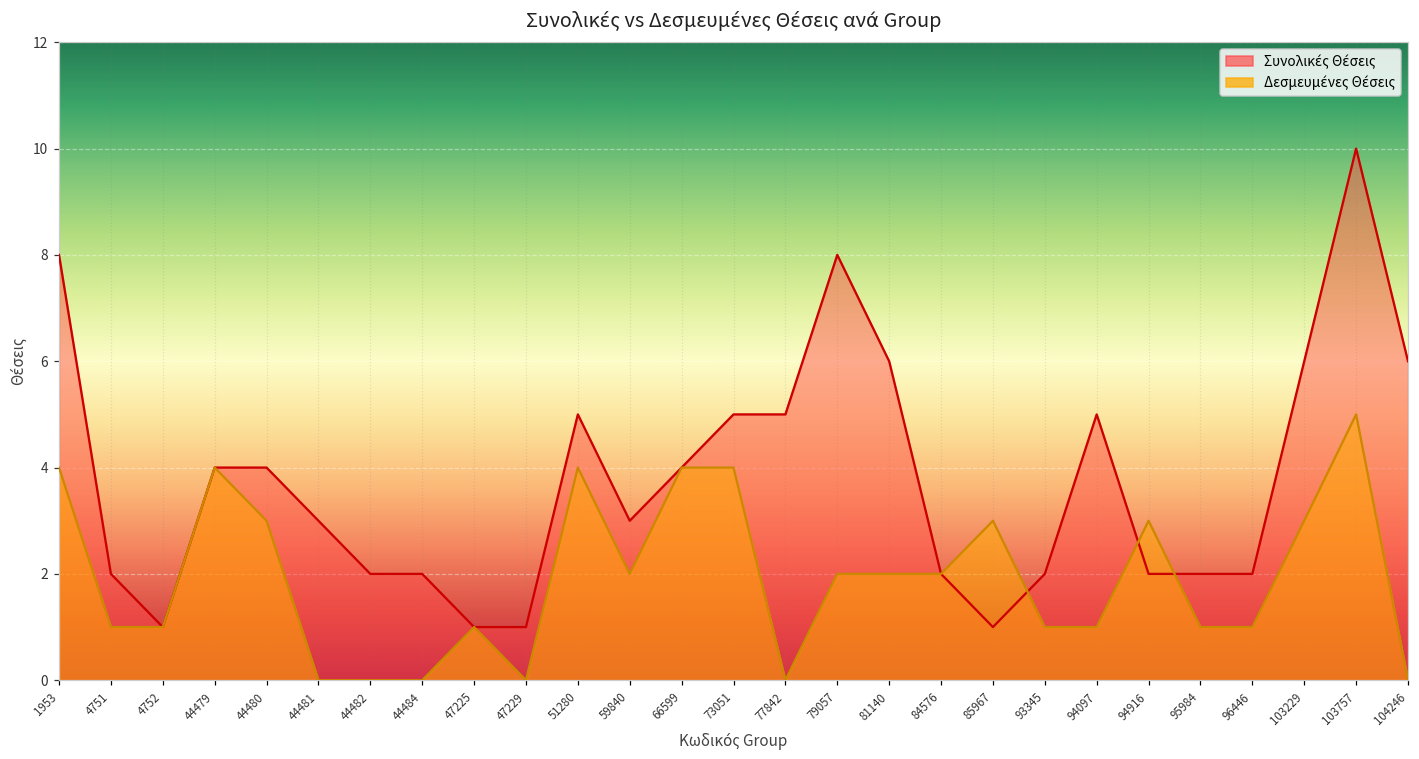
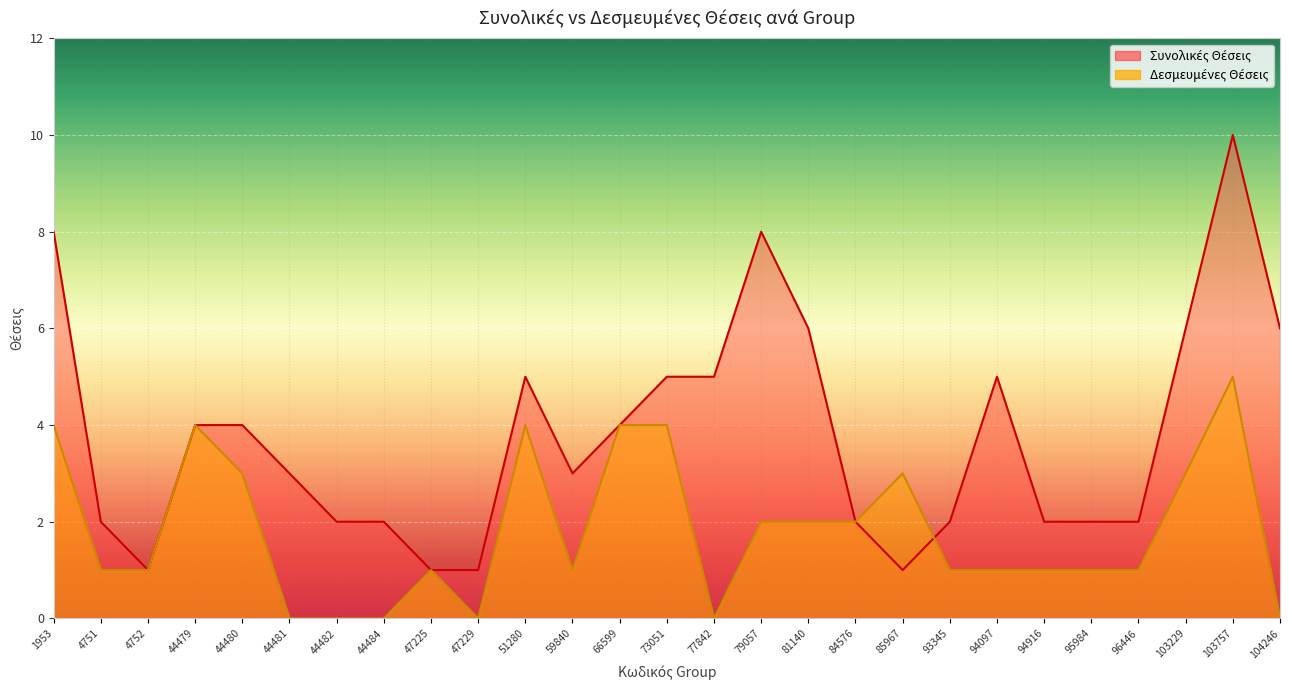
  {
    "Συνολικές Θέσεις": {
      "1953": 8,
      "4751": 2,
      "44480": 4,
      "44481": 3,
      "44482": 2,
      "44484": 2,
      "47229": 1,
      "51280": 5,
      "59840": 3,
      "73051": 5,
      "77842": 5,
      "79057": 8,
      "81140": 6,
      "85967": 1,
      "93345": 2,
      "94097": 5,
      "94916": 2,
      "95984": 2,
      "96446": 2,
      "103229": 6,
      "103757": 10,
      "104246": 6
    },
    "Δεσμευμένες Θέσεις": {
      "1953": 4,
      "4751": 1,
      "44480": 3,
      "44481": 0,
      "44482": 0,
      "44484": 0,
      "47229": 0,
      "51280": 4,
-     "59840": 2,
+     "59840": 1,
      "73051": 4,
      "77842": 0,
      "79057": 2,
      "81140": 2,
      "85967": 3,
      "93345": 1,
      "94097": 1,
-     "94916": 3,
+     "94916": 1,
      "95984": 1,
      "96446": 1,
      "103229": 3,
      "103757": 5,
      "104246": 0
    }
  }
